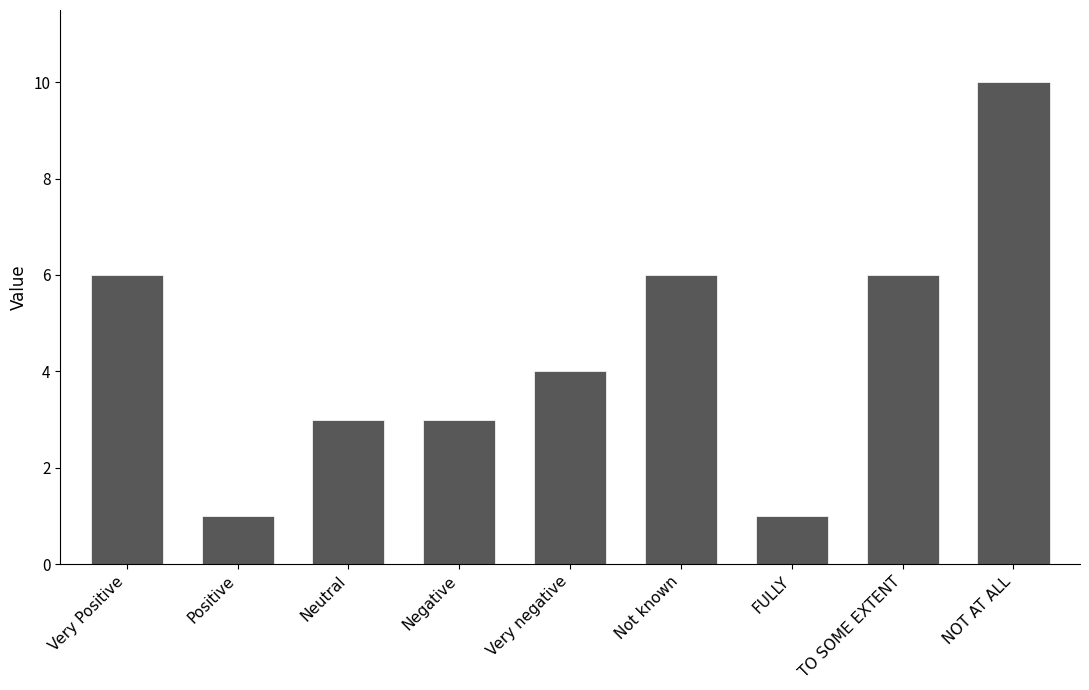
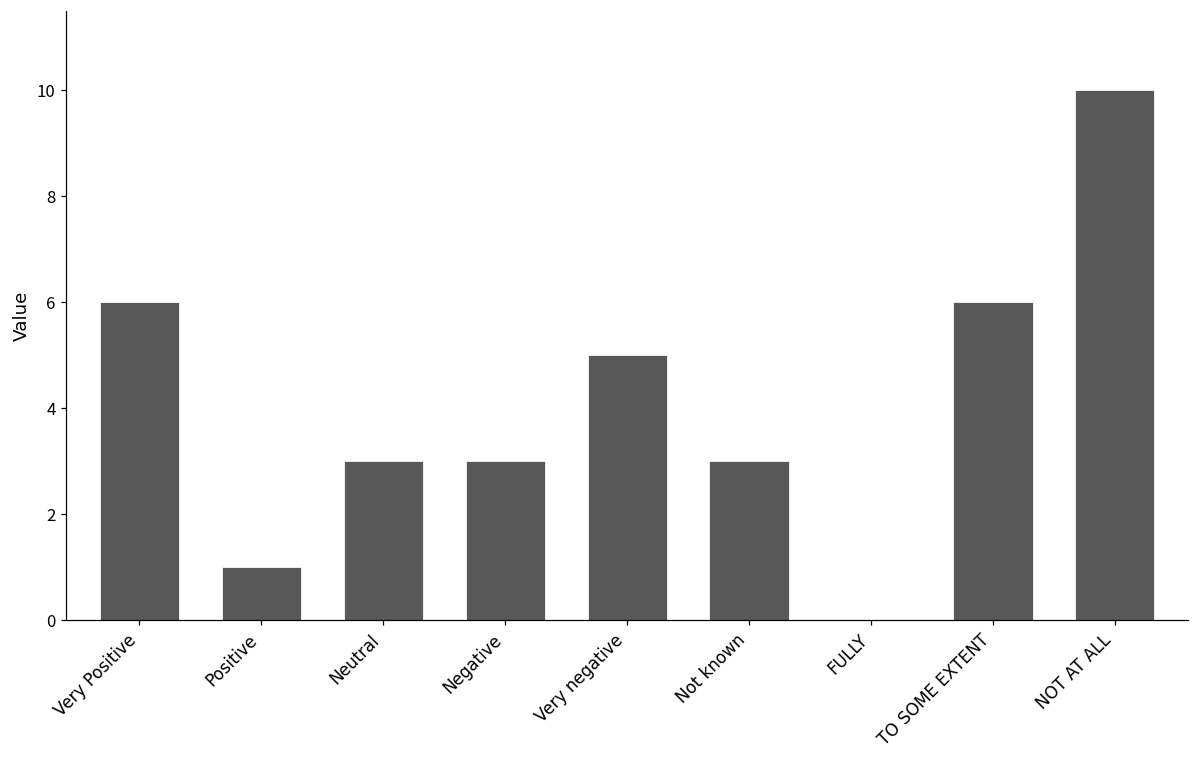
  {
    "Very Positive": 6,
    "Positive": 1,
    "Neutral": 3,
    "Negative": 3,
-   "Very negative": 4,
-   "Not known": 6,
-   "FULLY": 1,
+   "Very negative": 5,
+   "Not known": 3,
+   "FULLY": 0,
    "TO SOME EXTENT": 6,
    "NOT AT ALL": 10
  }
